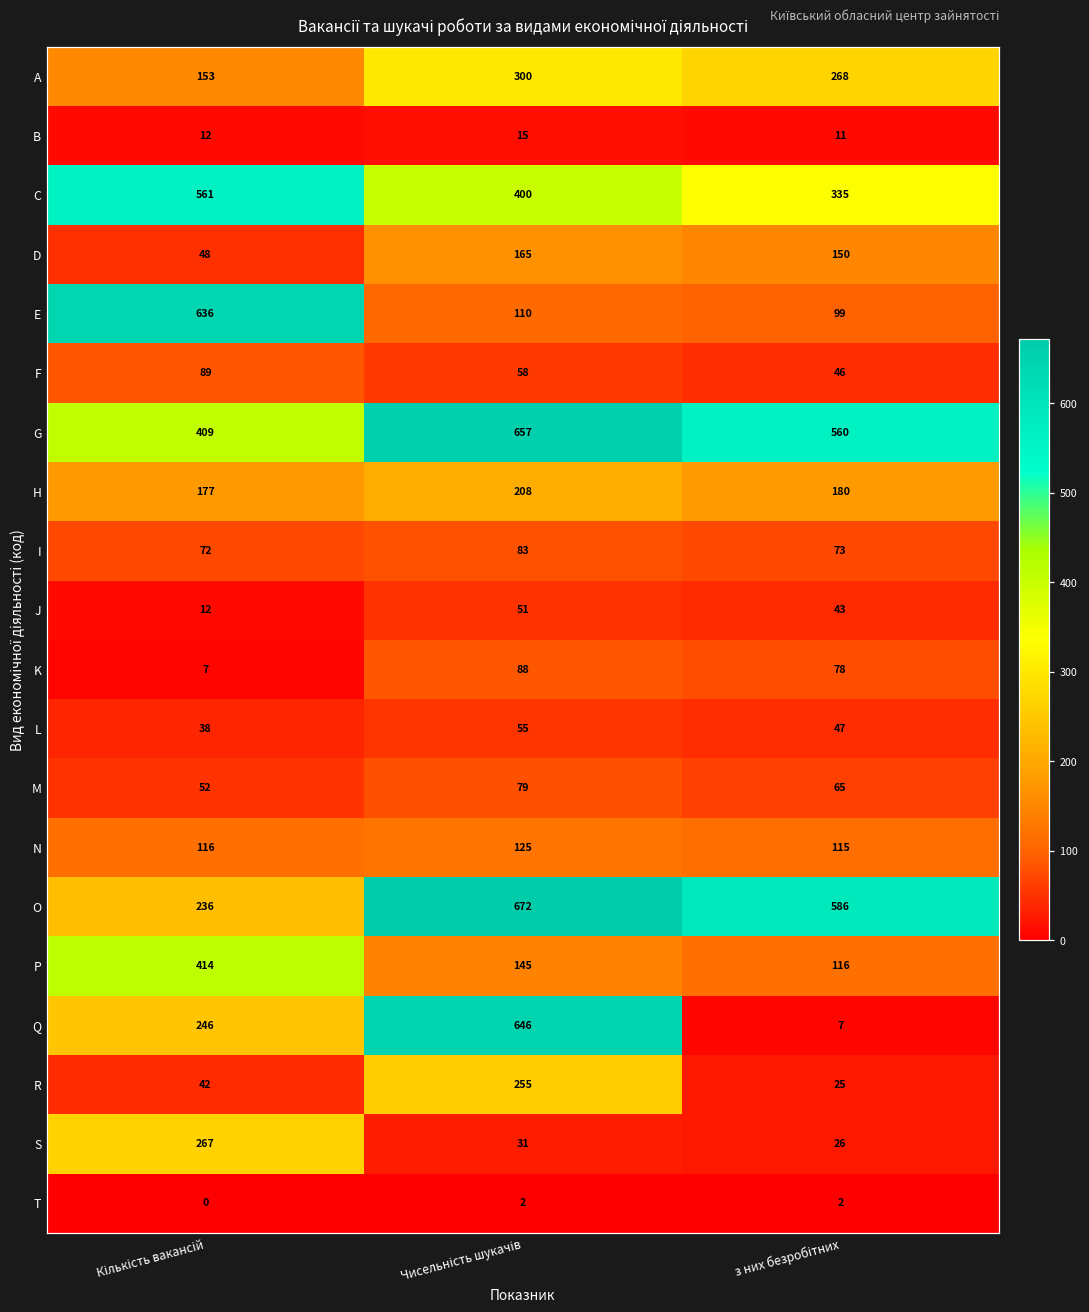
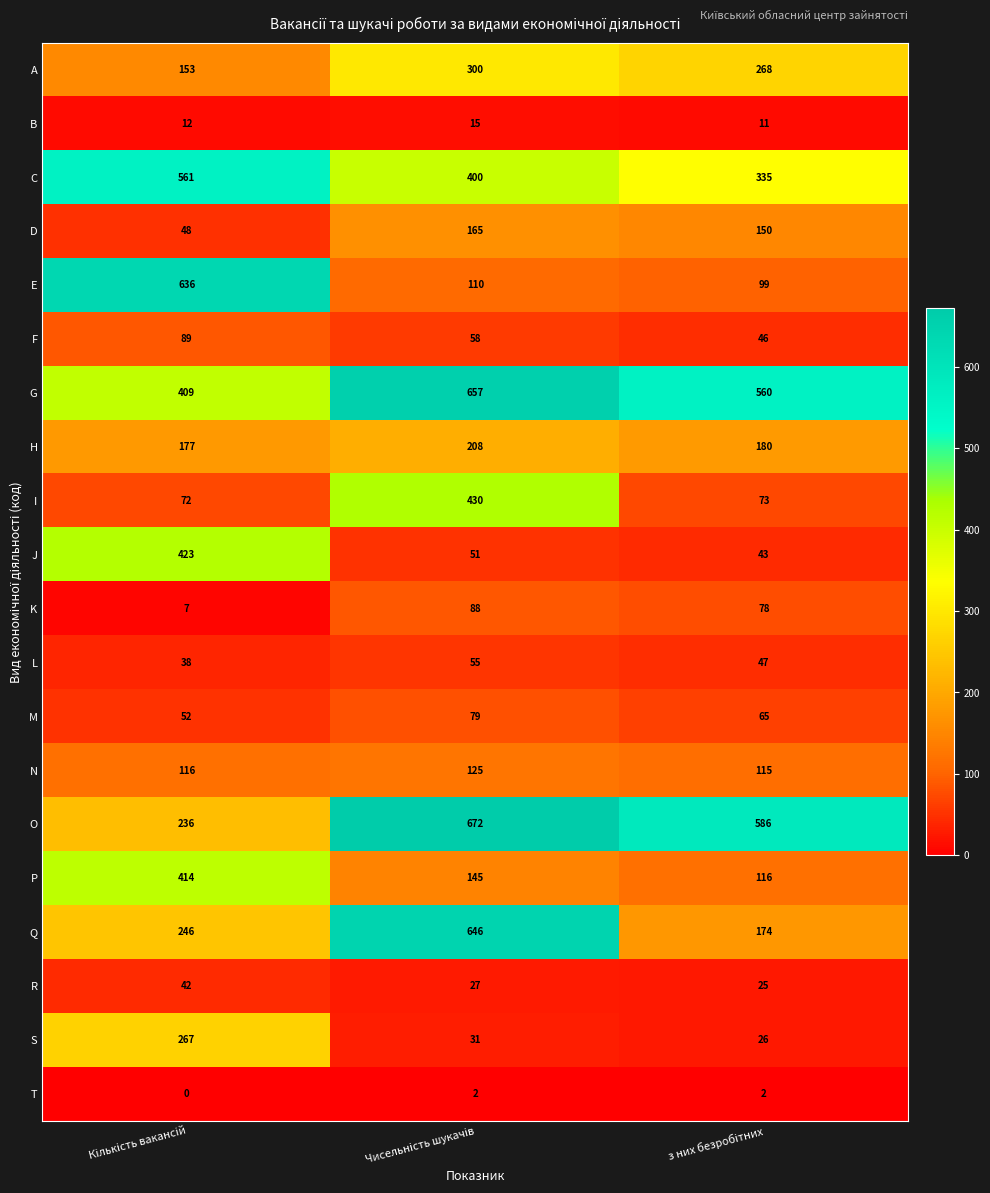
  {
    "A": {
      "Кількість вакансій": 153,
      "Чисельність шукачів": 300,
      "з них безробітних": 268
    },
    "B": {
      "Кількість вакансій": 12,
      "Чисельність шукачів": 15,
      "з них безробітних": 11
    },
    "C": {
      "Кількість вакансій": 561,
      "Чисельність шукачів": 400,
      "з них безробітних": 335
    },
    "D": {
      "Кількість вакансій": 48,
      "Чисельність шукачів": 165,
      "з них безробітних": 150
    },
    "E": {
      "Кількість вакансій": 636,
      "Чисельність шукачів": 110,
      "з них безробітних": 99
    },
    "F": {
      "Кількість вакансій": 89,
      "Чисельність шукачів": 58,
      "з них безробітних": 46
    },
    "G": {
      "Кількість вакансій": 409,
      "Чисельність шукачів": 657,
      "з них безробітних": 560
    },
    "H": {
      "Кількість вакансій": 177,
      "Чисельність шукачів": 208,
      "з них безробітних": 180
    },
    "I": {
      "Кількість вакансій": 72,
-     "Чисельність шукачів": 83,
+     "Чисельність шукачів": 430,
      "з них безробітних": 73
    },
    "J": {
-     "Кількість вакансій": 12,
+     "Кількість вакансій": 423,
      "Чисельність шукачів": 51,
      "з них безробітних": 43
    },
    "K": {
      "Кількість вакансій": 7,
      "Чисельність шукачів": 88,
      "з них безробітних": 78
    },
    "L": {
      "Кількість вакансій": 38,
      "Чисельність шукачів": 55,
      "з них безробітних": 47
    },
    "M": {
      "Кількість вакансій": 52,
      "Чисельність шукачів": 79,
      "з них безробітних": 65
    },
    "N": {
      "Кількість вакансій": 116,
      "Чисельність шукачів": 125,
      "з них безробітних": 115
    },
    "O": {
      "Кількість вакансій": 236,
      "Чисельність шукачів": 672,
      "з них безробітних": 586
    },
    "P": {
      "Кількість вакансій": 414,
      "Чисельність шукачів": 145,
      "з них безробітних": 116
    },
    "Q": {
      "Кількість вакансій": 246,
      "Чисельність шукачів": 646,
-     "з них безробітних": 7
+     "з них безробітних": 174
    },
    "R": {
      "Кількість вакансій": 42,
-     "Чисельність шукачів": 255,
+     "Чисельність шукачів": 27,
      "з них безробітних": 25
    },
    "S": {
      "Кількість вакансій": 267,
      "Чисельність шукачів": 31,
      "з них безробітних": 26
    },
    "T": {
      "Кількість вакансій": 0,
      "Чисельність шукачів": 2,
      "з них безробітних": 2
    }
  }
